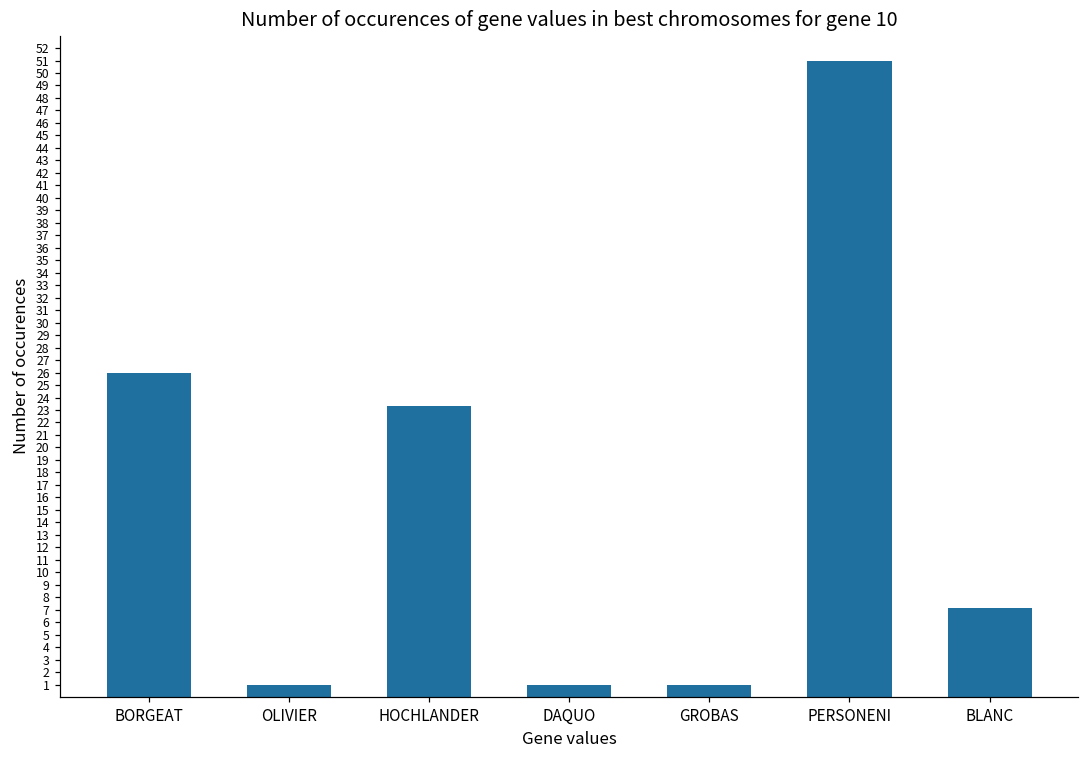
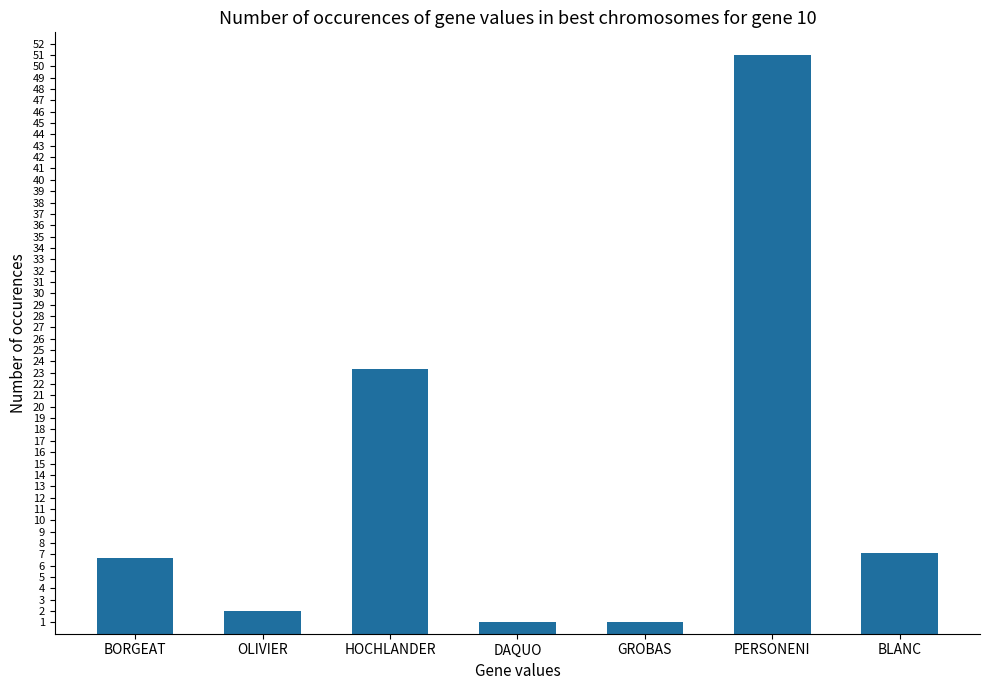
  {
-   "BORGEAT": 26.0,
-   "OLIVIER": 1,
+   "BORGEAT": 6.7,
+   "OLIVIER": 2,
    "HOCHLANDER": 23.3,
    "DAQUO": 1.0,
    "GROBAS": 1.0,
    "PERSONENI": 51.0,
    "BLANC": 7.1
  }
